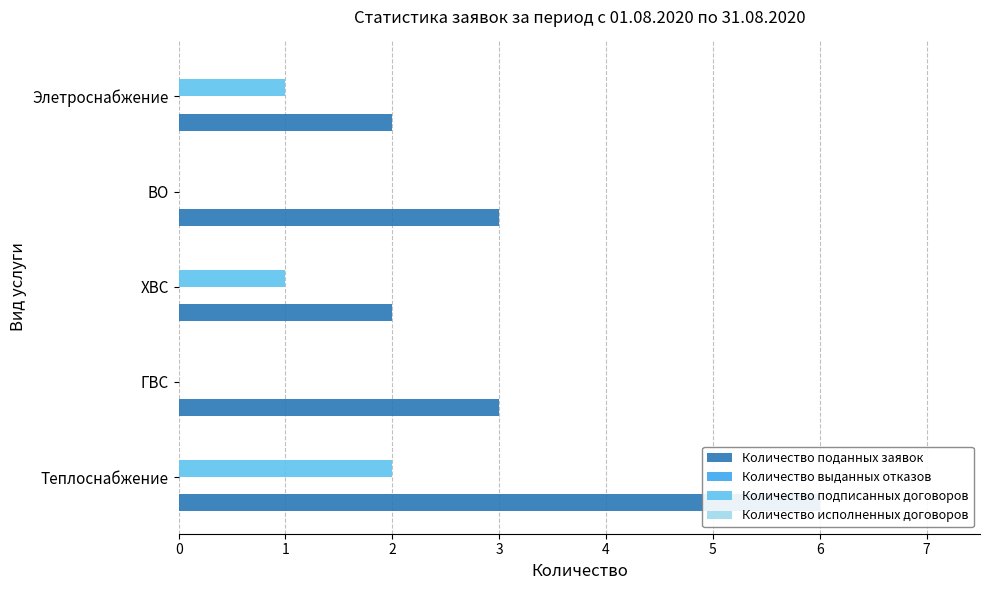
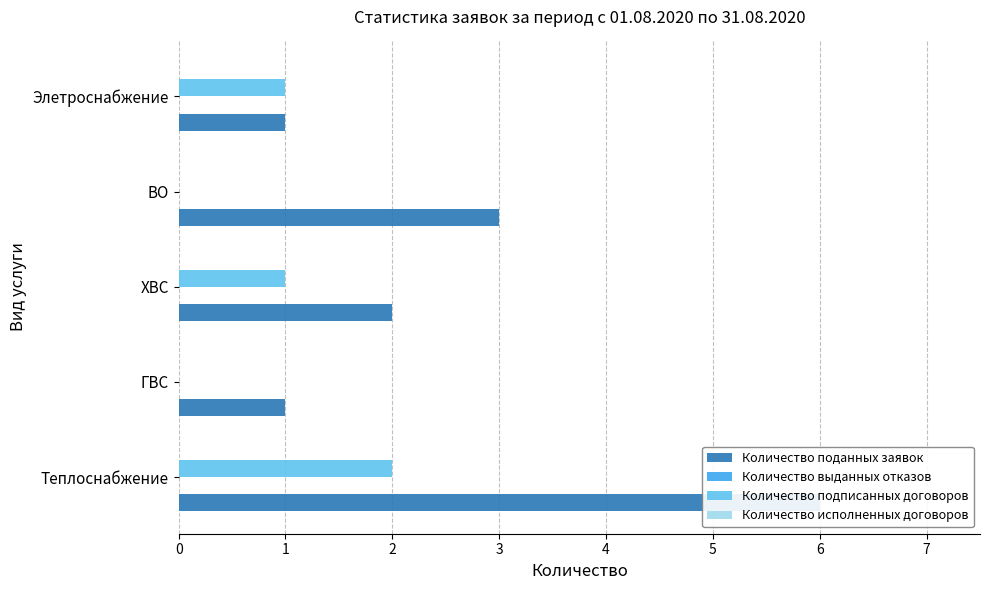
  {
    "Количество поданных заявок": {
-     "Элетроснабжение": 2,
+     "Элетроснабжение": 1,
      "ВО": 3,
      "ХВС": 2,
-     "ГВС": 3
+     "ГВС": 1
    },
    "Количество исполненных договоров": {
      "Элетроснабжение": 0,
      "ВО": 0,
      "ХВС": 0,
      "ГВС": 0,
      "Теплоснабжение": 0
    }
  }
